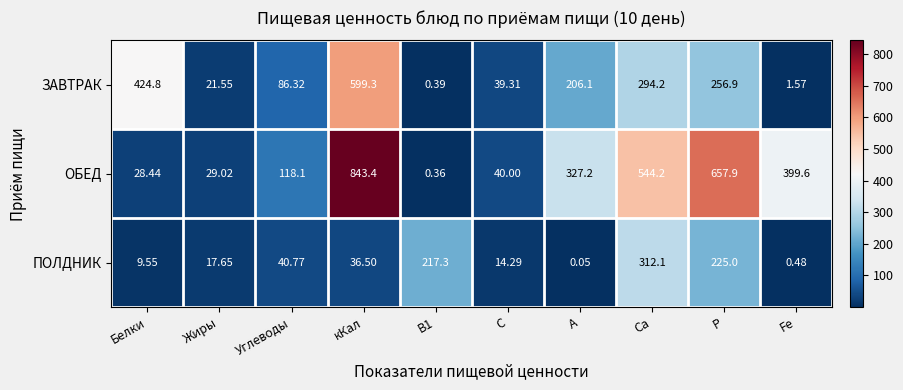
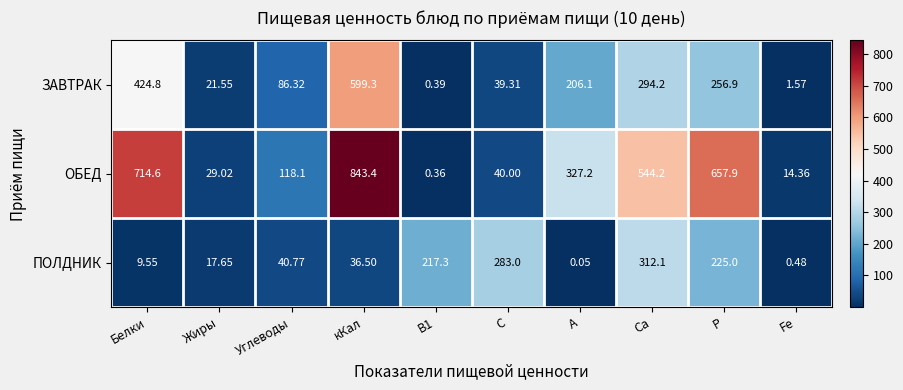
  {
    "ЗАВТРАК": {
      "Белки": 424.8,
      "Жиры": 21.55,
      "Углеводы": 86.32,
      "кКал": 599.3,
      "В1": 0.39,
      "С": 39.31,
      "А": 206.1,
      "Са": 294.2,
      "Р": 256.9,
      "Fe": 1.57
    },
    "ОБЕД": {
-     "Белки": 28.44,
+     "Белки": 714.6,
      "Жиры": 29.02,
      "Углеводы": 118.1,
      "кКал": 843.4,
      "В1": 0.36,
      "С": 40.00,
      "А": 327.2,
      "Са": 544.2,
      "Р": 657.9,
-     "Fe": 399.6
+     "Fe": 14.36
    },
    "ПОЛДНИК": {
      "Белки": 9.55,
      "Жиры": 17.65,
      "Углеводы": 40.77,
      "кКал": 36.50,
      "В1": 217.3,
-     "С": 14.29,
+     "С": 283.0,
      "А": 0.05,
      "Са": 312.1,
      "Р": 225.0,
      "Fe": 0.48
    }
  }
